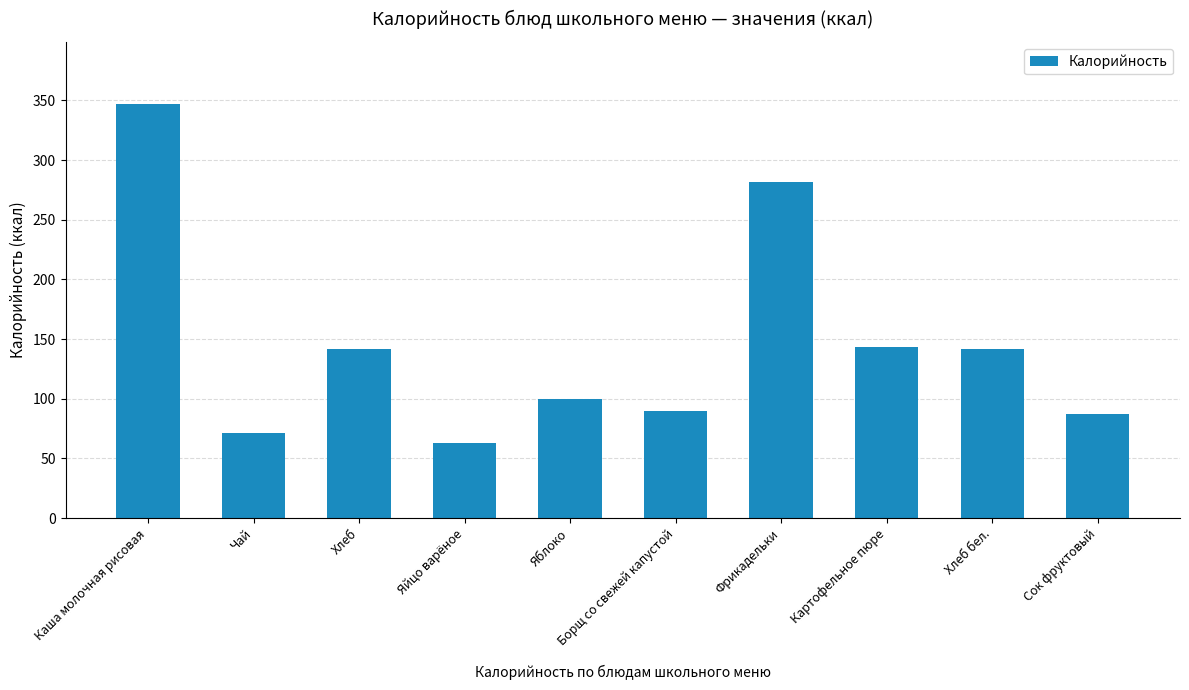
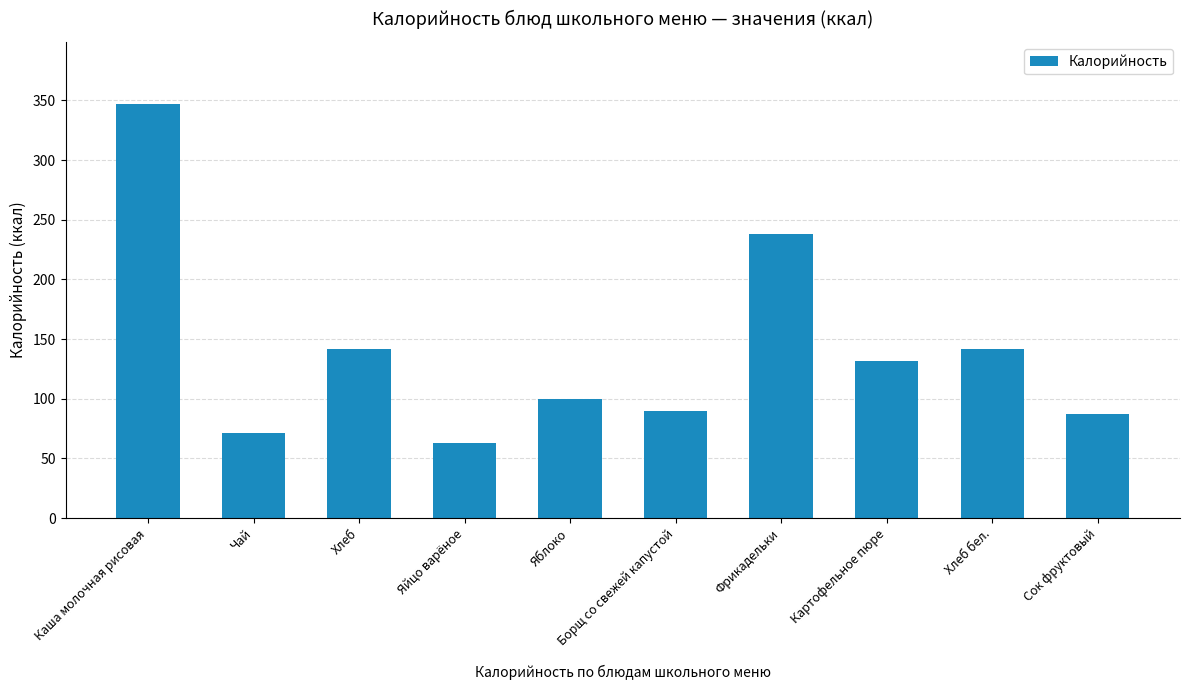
  {
    "Каша молочная рисовая": 347,
    "Чай": 71,
    "Хлеб": 142,
    "Яйцо варёное": 63,
    "Яблоко": 99,
    "Борщ со свежей капустой": 90,
-   "Фрикадельки": 282,
-   "Картофельное пюре": 143,
+   "Фрикадельки": 238,
+   "Картофельное пюре": 132,
    "Хлеб бел.": 142,
    "Сок фруктовый": 87
  }
